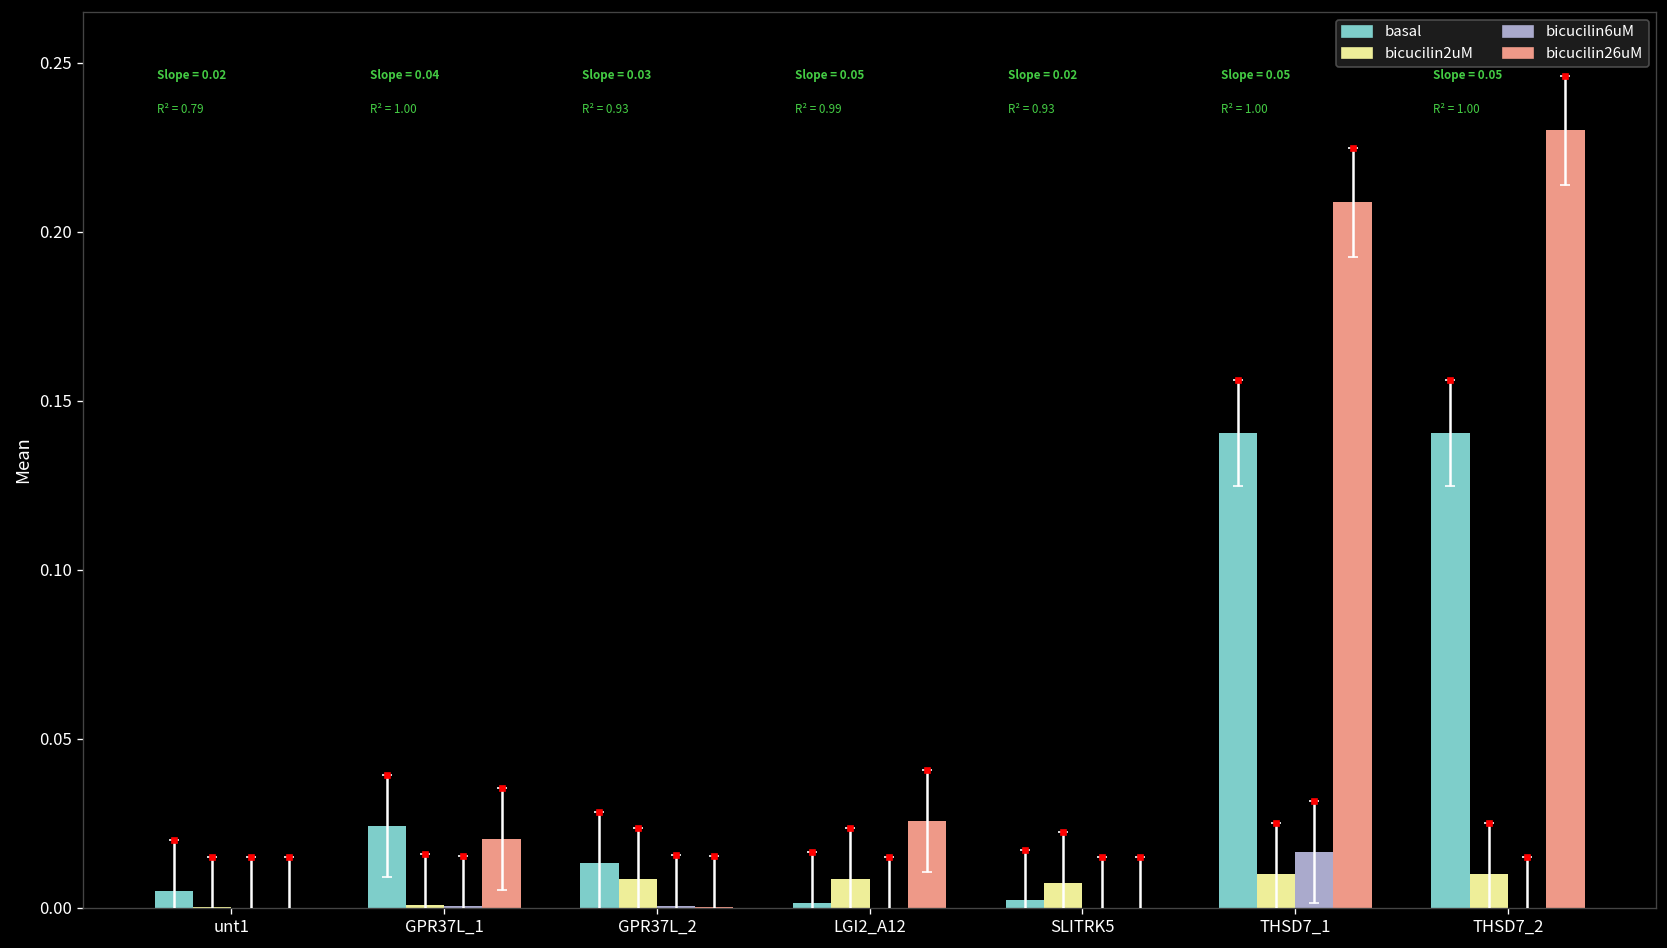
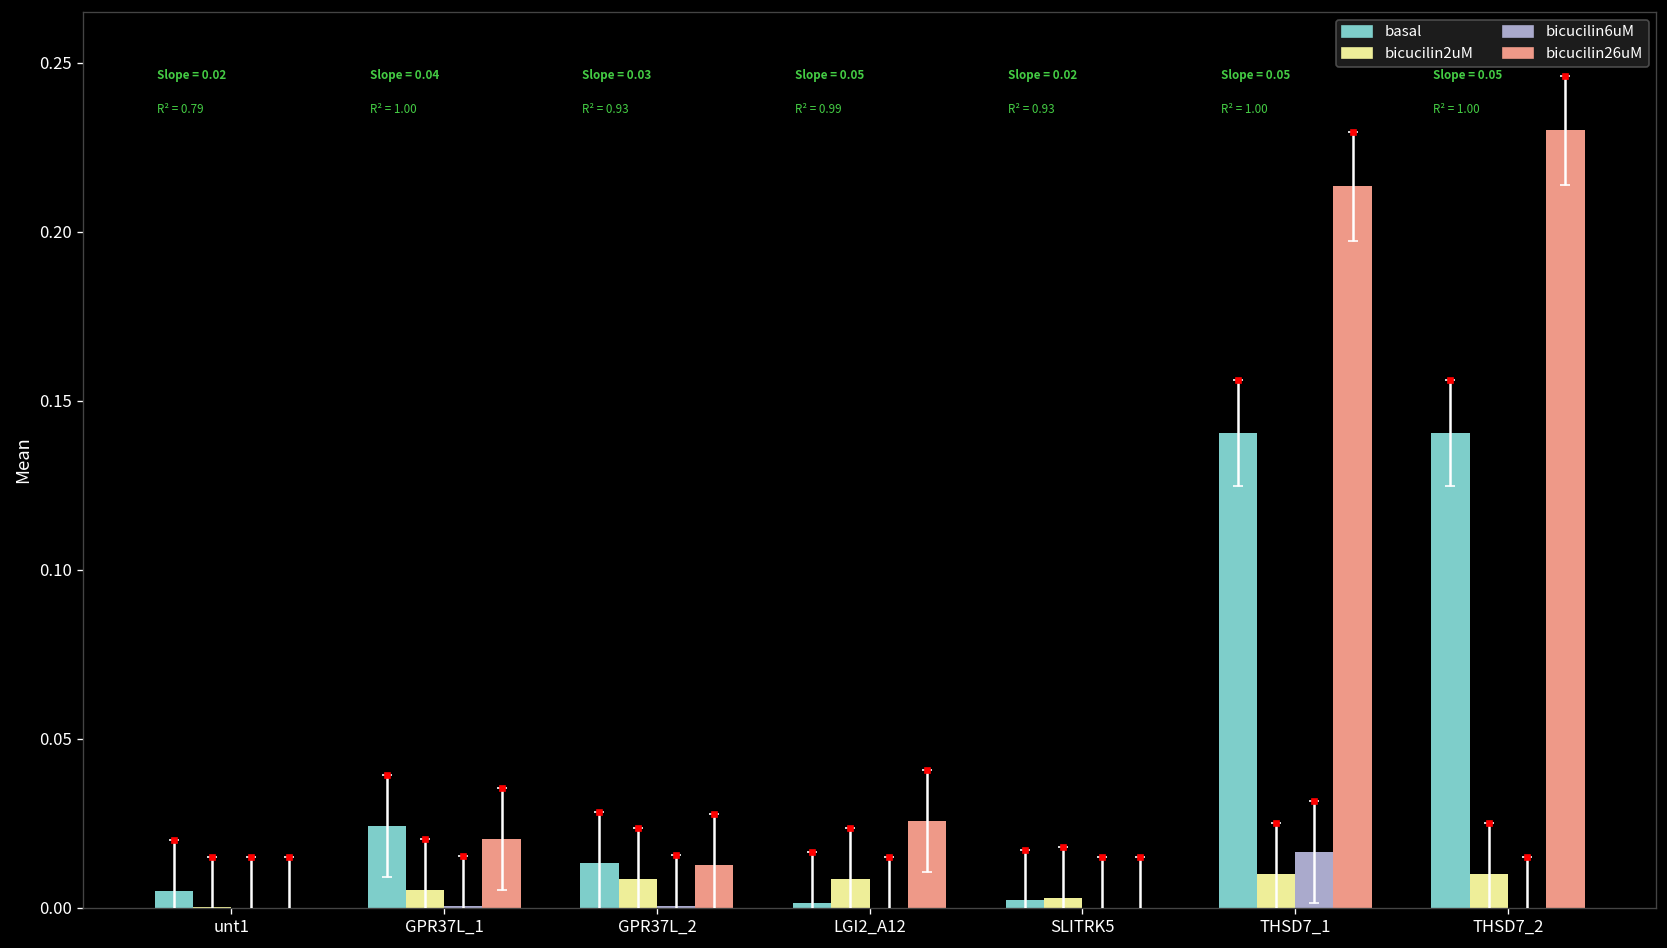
  {
    "bicucilin2uM": {
-     "GPR37L_1": 0.001,
+     "GPR37L_1": 0.005,
      "GPR37L_2": 0.008,
      "LGI2_A12": 0.009,
-     "SLITRK5": 0.007,
+     "SLITRK5": 0.003,
      "THSD7_1": 0.010,
      "THSD7_2": 0.010
    },
    "bicucilin26uM": {
      "unt1": 0.000,
      "GPR37L_1": 0.020,
-     "GPR37L_2": 0.000,
+     "GPR37L_2": 0.013,
      "LGI2_A12": 0.026,
      "SLITRK5": 0.000,
-     "THSD7_1": 0.209,
+     "THSD7_1": 0.213,
      "THSD7_2": 0.230
    }
  }
